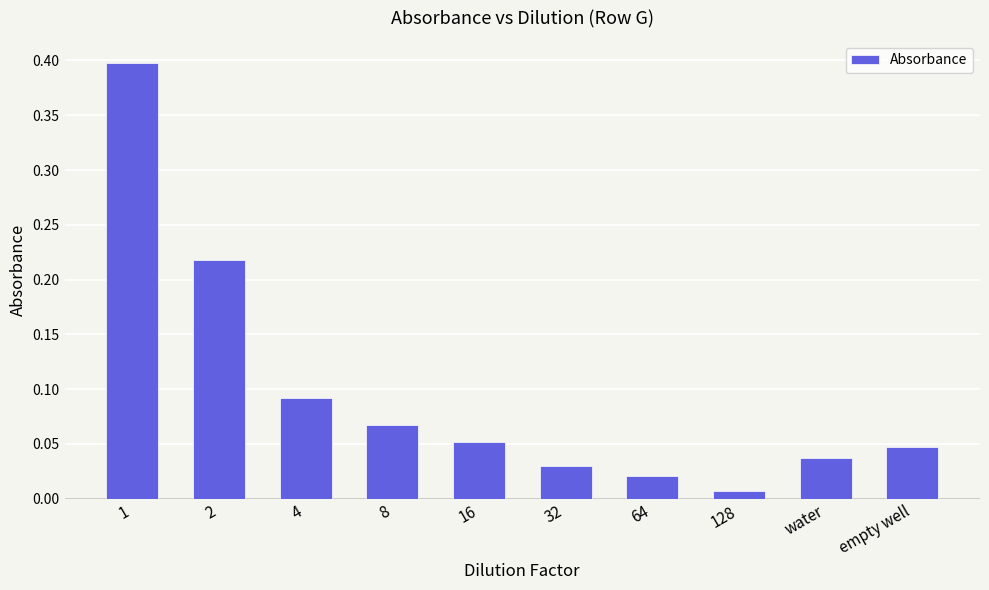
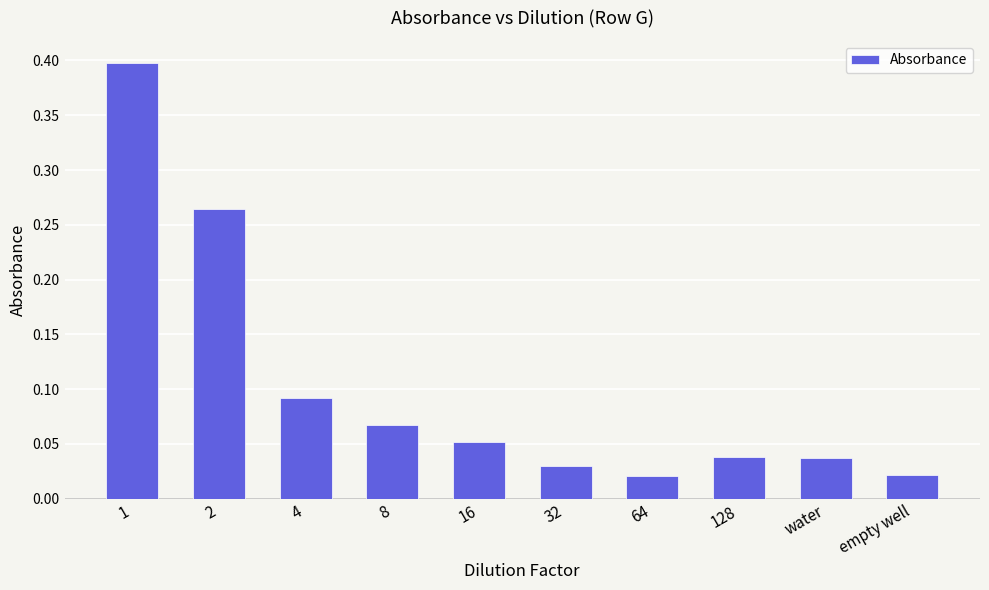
  {
    "1": 0.398,
-   "2": 0.218,
+   "2": 0.264,
    "4": 0.092,
    "8": 0.067,
    "16": 0.052,
    "32": 0.030,
    "64": 0.021,
-   "128": 0.007,
+   "128": 0.038,
    "water": 0.037,
-   "empty well": 0.047
+   "empty well": 0.022
  }
